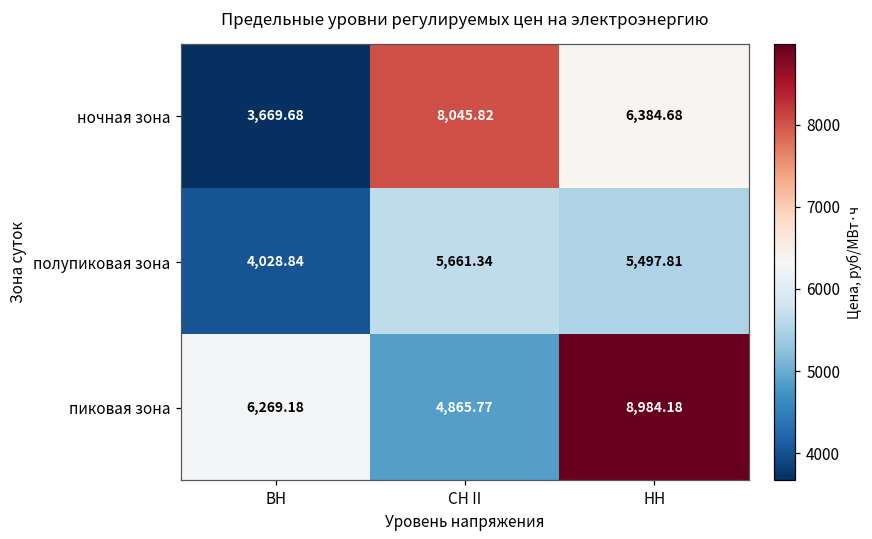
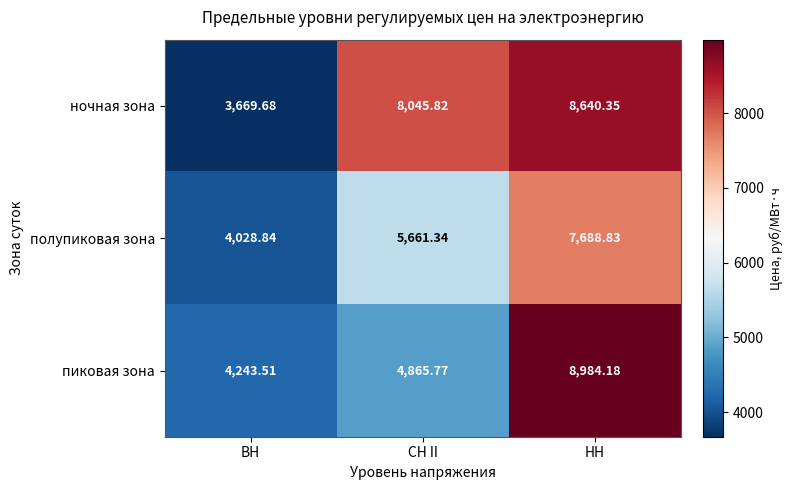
  {
    "ночная зона": {
      "ВН": "3,669.68",
      "СН II": "8,045.82",
-     "НН": "6,384.68"
+     "НН": "8,640.35"
    },
    "полупиковая зона": {
      "ВН": "4,028.84",
      "СН II": "5,661.34",
-     "НН": "5,497.81"
+     "НН": "7,688.83"
    },
    "пиковая зона": {
-     "ВН": "6,269.18",
+     "ВН": "4,243.51",
      "СН II": "4,865.77",
      "НН": "8,984.18"
    }
  }
